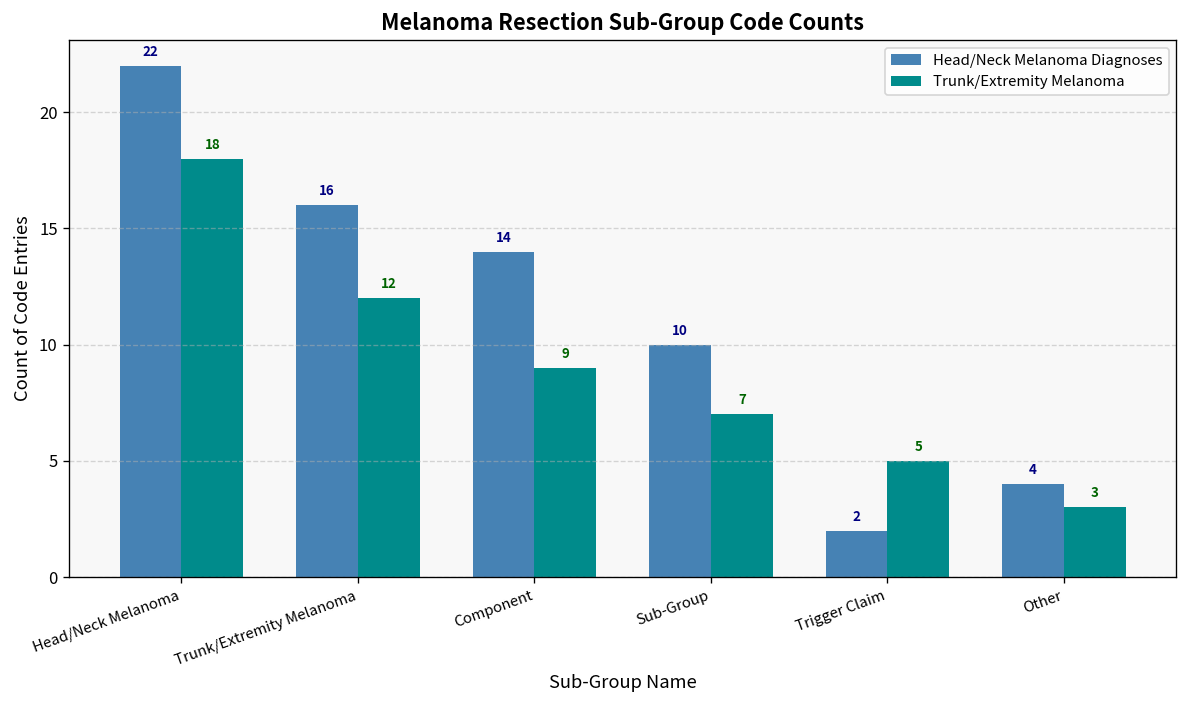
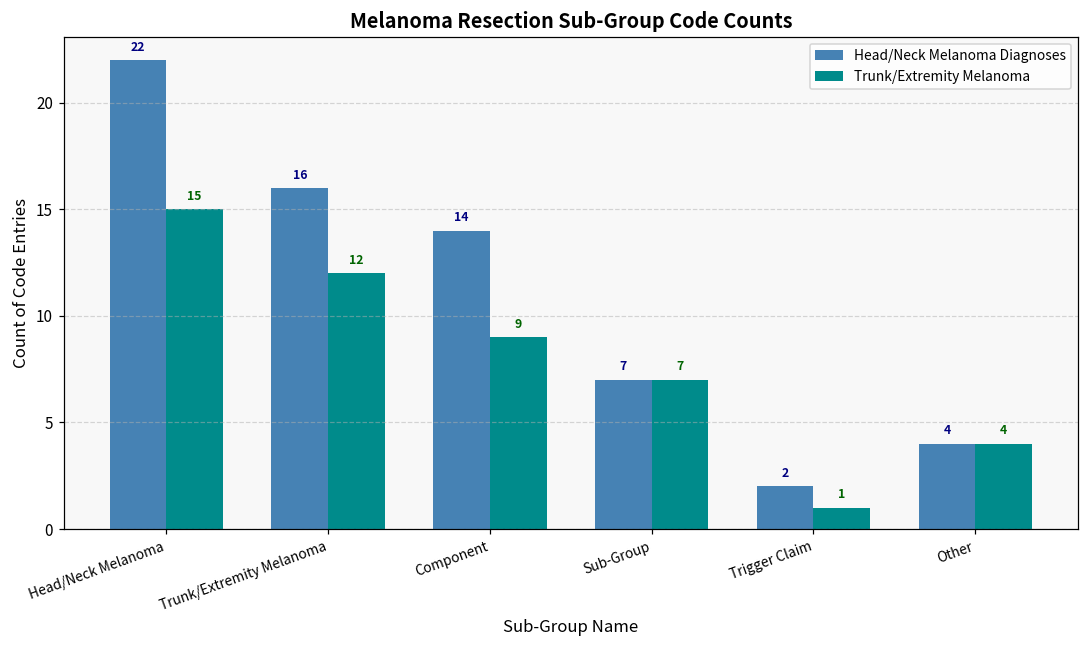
  {
    "Head/Neck Melanoma Diagnoses": {
      "Head/Neck Melanoma": 22,
      "Trunk/Extremity Melanoma": 16,
      "Component": 14,
-     "Sub-Group": 10,
+     "Sub-Group": 7,
      "Trigger Claim": 2,
      "Other": 4
    },
    "Trunk/Extremity Melanoma": {
-     "Head/Neck Melanoma": 18,
+     "Head/Neck Melanoma": 15,
      "Trunk/Extremity Melanoma": 12,
      "Component": 9,
      "Sub-Group": 7,
-     "Trigger Claim": 5,
-     "Other": 3
+     "Trigger Claim": 1,
+     "Other": 4
    }
  }
